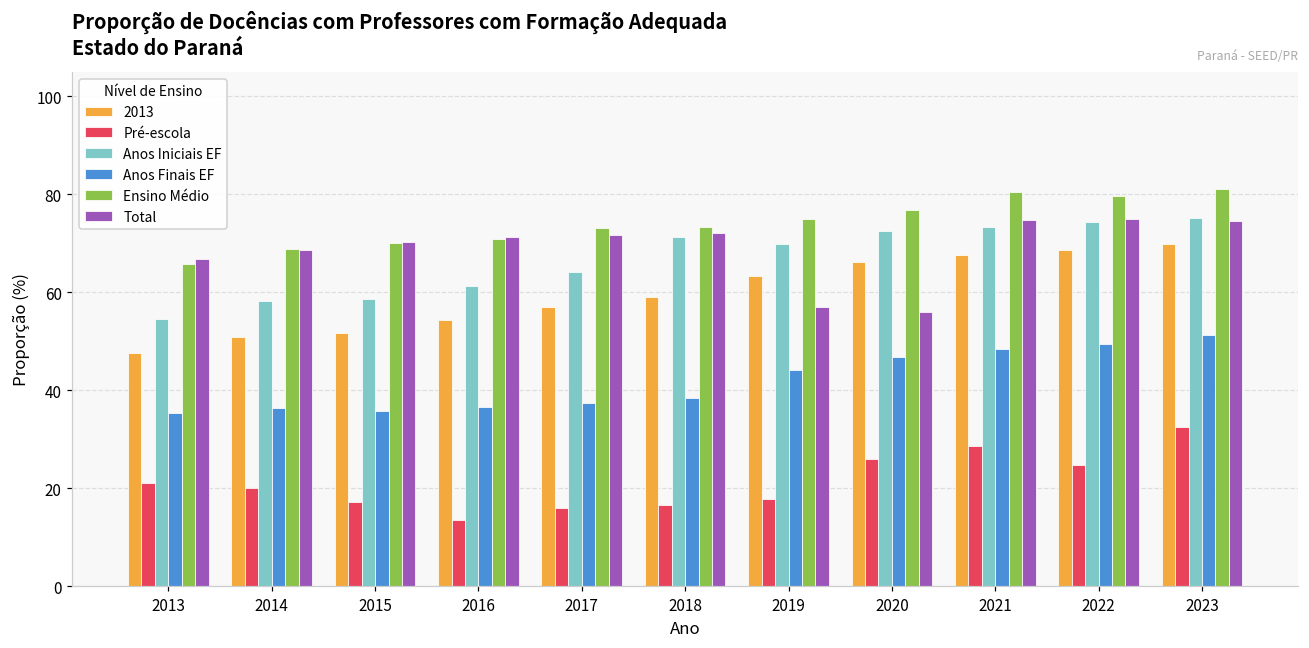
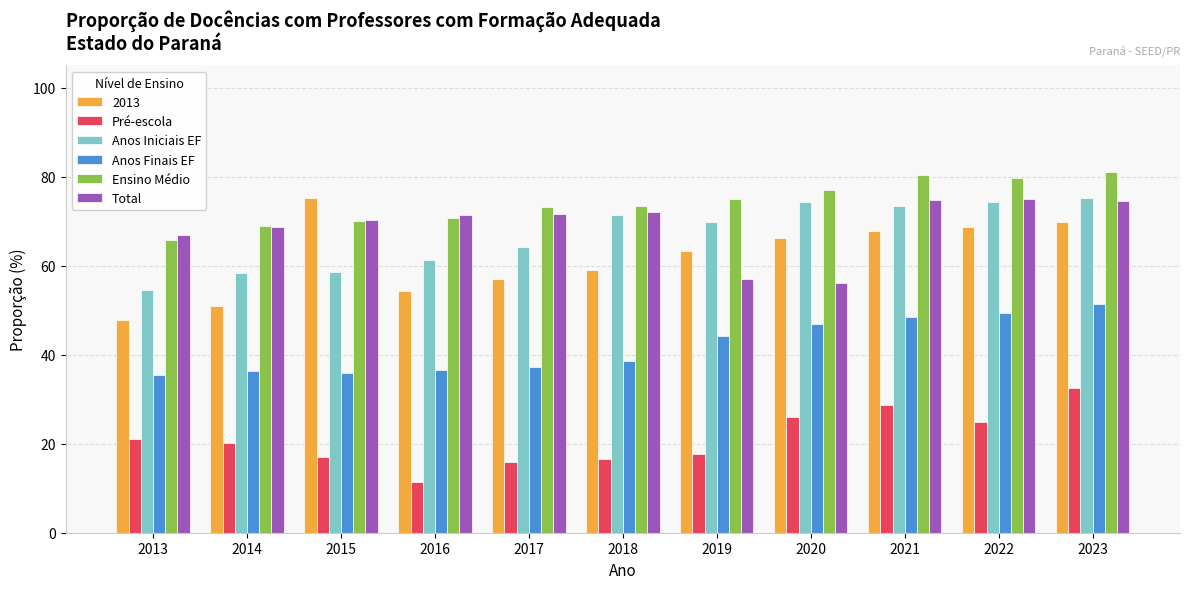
  {
    "2013": {
      "2013": 48,
      "2014": 51,
-     "2015": 52,
+     "2015": 75,
      "2016": 54,
      "2017": 57,
      "2018": 59,
      "2019": 63,
      "2020": 66,
      "2021": 68,
      "2022": 69,
      "2023": 70
    },
    "Pré-escola": {
      "2013": 21,
      "2014": 20,
      "2015": 17,
-     "2016": 13,
+     "2016": 11,
      "2017": 16,
      "2018": 17,
      "2019": 18,
      "2020": 26,
      "2021": 29,
      "2022": 25,
      "2023": 33
    },
    "Anos Iniciais EF": {
      "2013": 55,
      "2014": 58,
      "2015": 59,
      "2016": 61,
      "2017": 64,
      "2018": 71,
      "2019": 70,
-     "2020": 73,
+     "2020": 74,
      "2021": 73,
      "2022": 74,
      "2023": 75
    },
    "Anos Finais EF": {
      "2013": 35,
      "2014": 36,
      "2015": 36,
      "2016": 37,
      "2017": 37,
      "2018": 39,
      "2019": 44,
      "2020": 47,
      "2021": 49,
      "2022": 49,
      "2023": 51
    },
    "Ensino Médio": {
      "2013": 66,
      "2014": 69,
      "2015": 70,
      "2016": 71,
      "2017": 73,
      "2018": 73,
      "2019": 75,
      "2020": 77,
      "2021": 80,
      "2022": 80,
      "2023": 81
    },
    "Total": {
      "2013": 67,
      "2014": 69,
      "2015": 70,
      "2016": 71,
      "2017": 72,
      "2018": 72,
      "2019": 57,
      "2020": 56,
      "2021": 75,
      "2022": 75,
      "2023": 75
    }
  }
